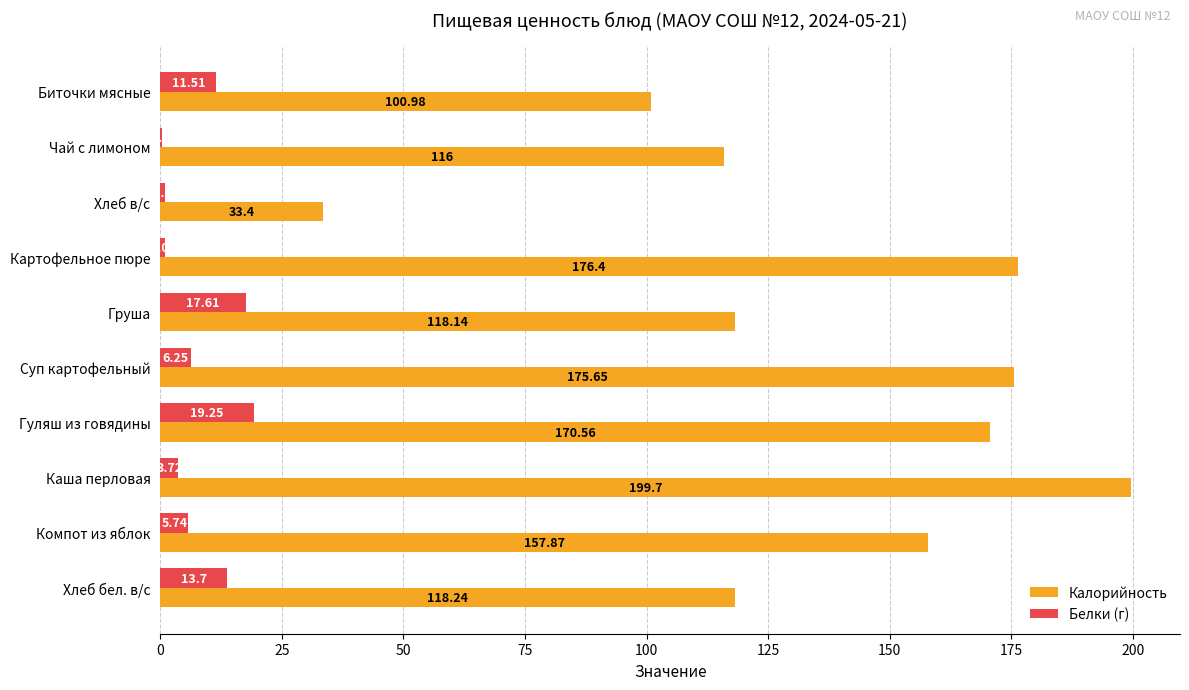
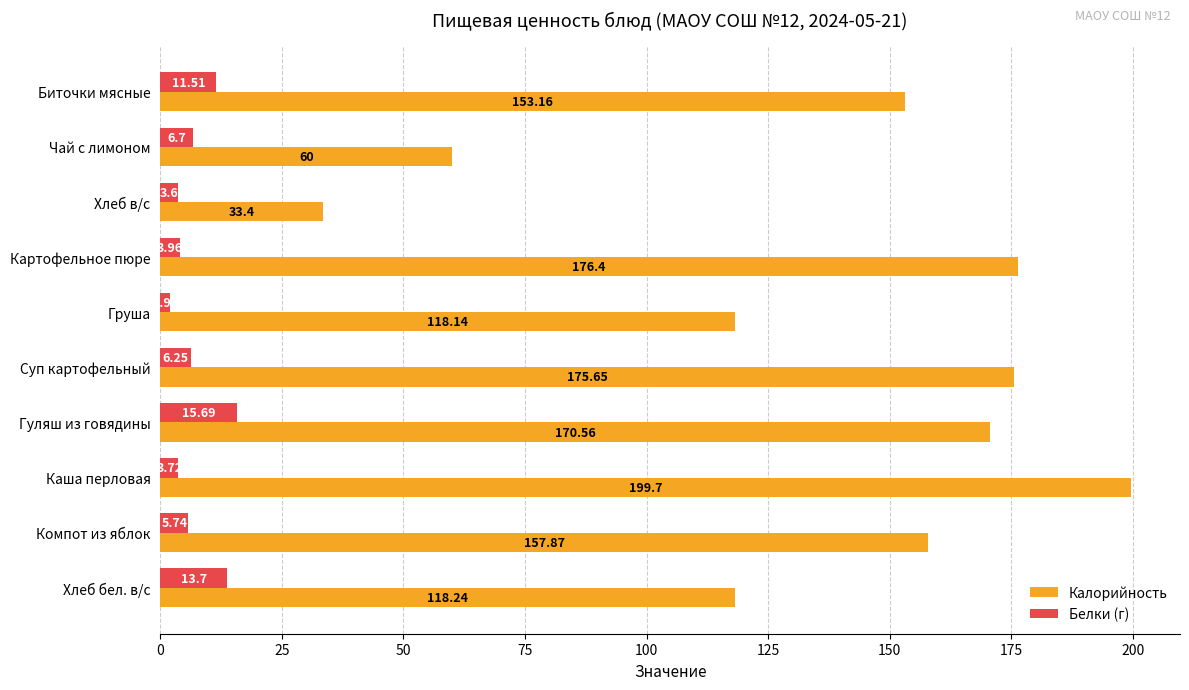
  {
    "Калорийность": {
-     "Биточки мясные": 100.98,
-     "Чай с лимоном": 116,
+     "Биточки мясные": 153.16,
+     "Чай с лимоном": 60,
      "Хлеб в/с": 33.4,
      "Картофельное пюре": 176.4,
      "Груша": 118.14,
      "Суп картофельный": 175.65,
      "Гуляш из говядины": 170.56,
      "Каша перловая": 199.7,
      "Компот из яблок": 157.87,
      "Хлеб бел. в/с": 118.24
    },
    "Белки (г)": {
      "Биточки мясные": 11.51,
-     "Чай с лимоном": 0,
-     "Хлеб в/с": 1,
-     "Картофельное пюре": 1,
-     "Груша": 18,
+     "Чай с лимоном": 7,
+     "Хлеб в/с": 4,
+     "Картофельное пюре": 4,
+     "Груша": 2,
      "Суп картофельный": 6.25,
-     "Гуляш из говядины": 19.25,
+     "Гуляш из говядины": 15.69,
      "Каша перловая": 3.72,
      "Компот из яблок": 5.74,
      "Хлеб бел. в/с": 13.7
    }
  }
